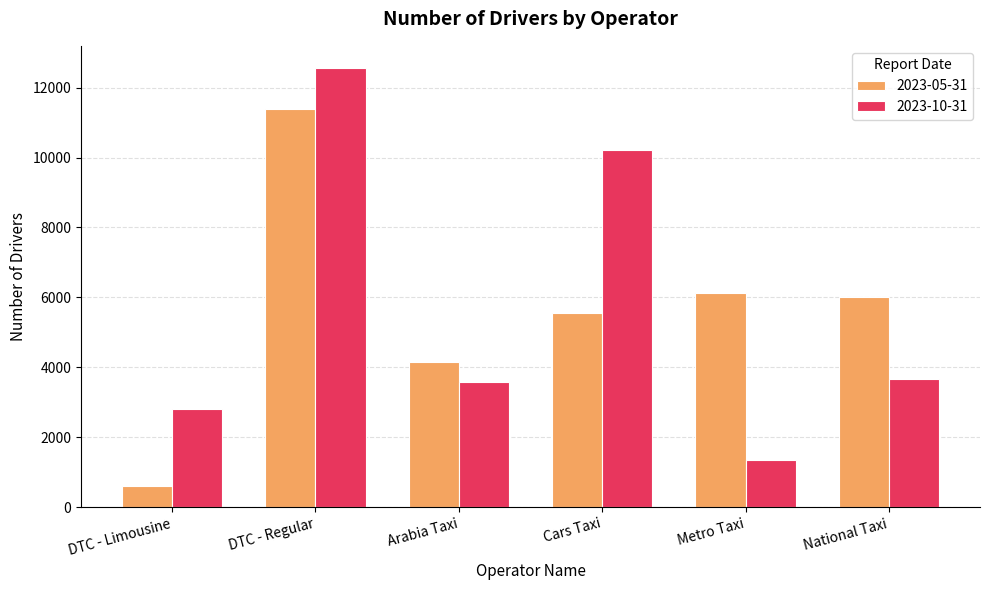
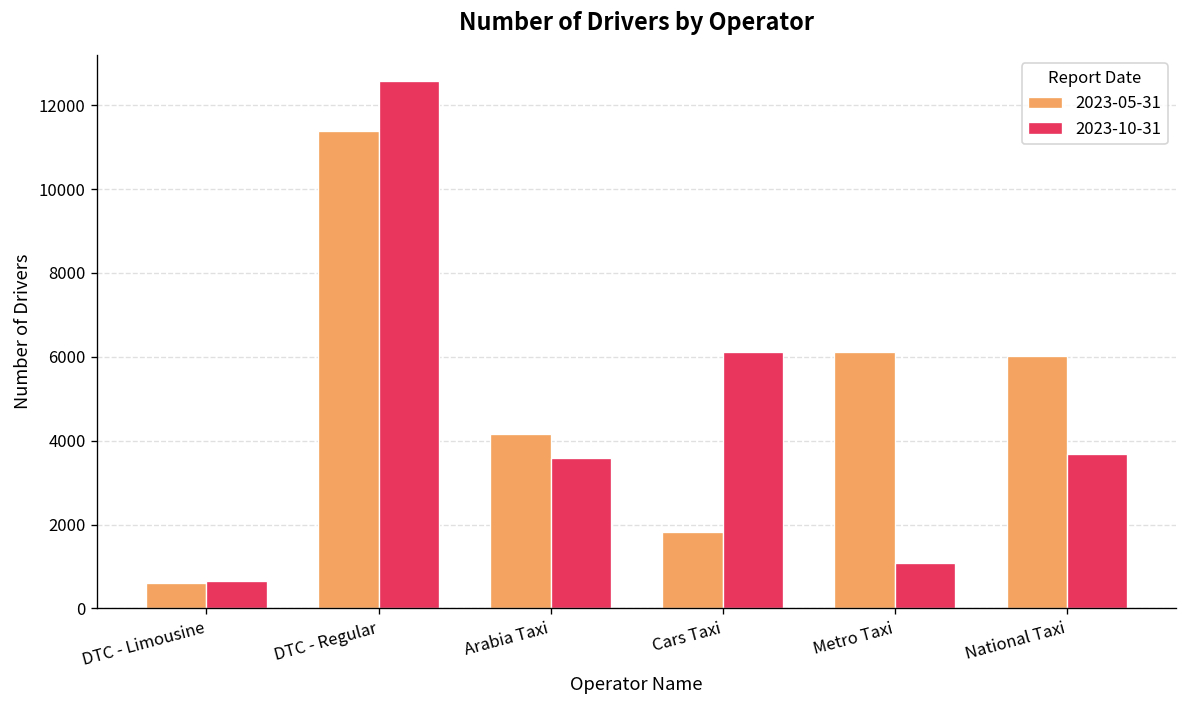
  {
    "2023-05-31": {
      "DTC - Limousine": 600,
      "DTC - Regular": 11400,
      "Arabia Taxi": 4100,
-     "Cars Taxi": 5500,
+     "Cars Taxi": 1800,
      "Metro Taxi": 6100,
      "National Taxi": 6000
    },
    "2023-10-31": {
-     "DTC - Limousine": 2800,
+     "DTC - Limousine": 700,
      "DTC - Regular": 12600,
      "Arabia Taxi": 3600,
-     "Cars Taxi": 10200,
-     "Metro Taxi": 1300,
+     "Cars Taxi": 6100,
+     "Metro Taxi": 1100,
      "National Taxi": 3700
    }
  }
